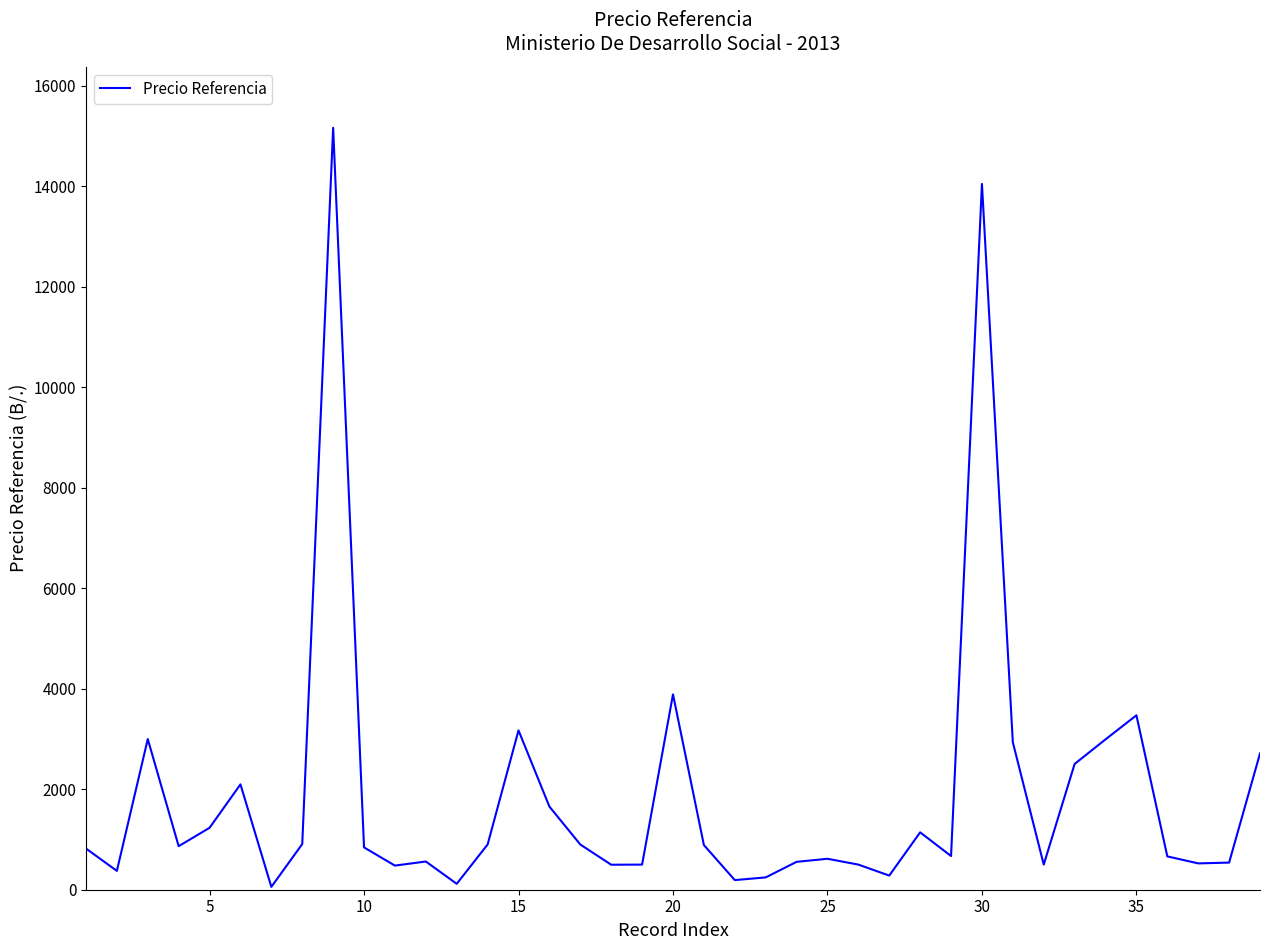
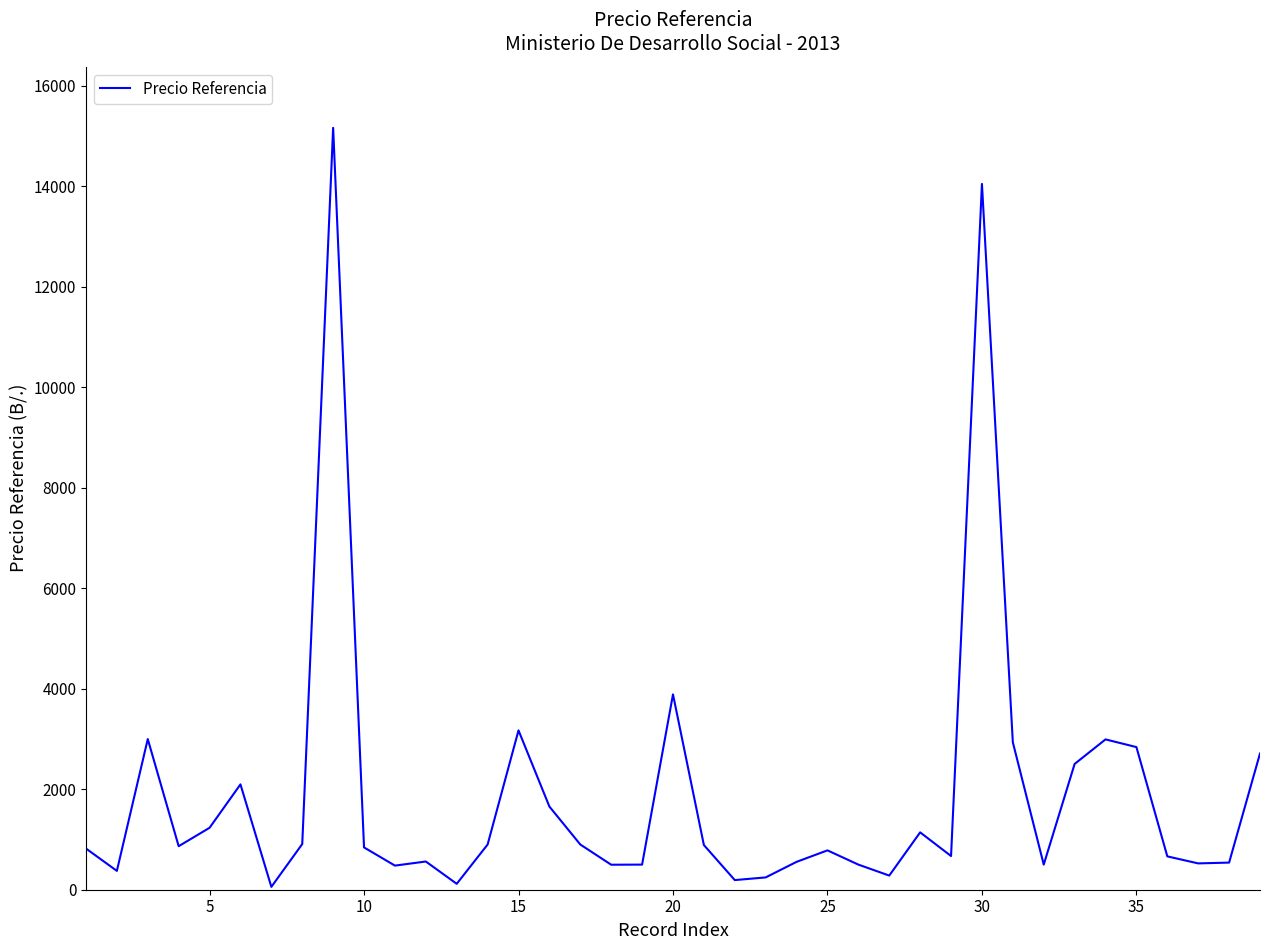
  {
    "5": 1200,
    "10": 800,
    "15": 3200,
    "20": 3900,
-   "25": 600,
+   "25": 800,
    "30": 14100,
-   "35": 3500
+   "35": 2800
  }
